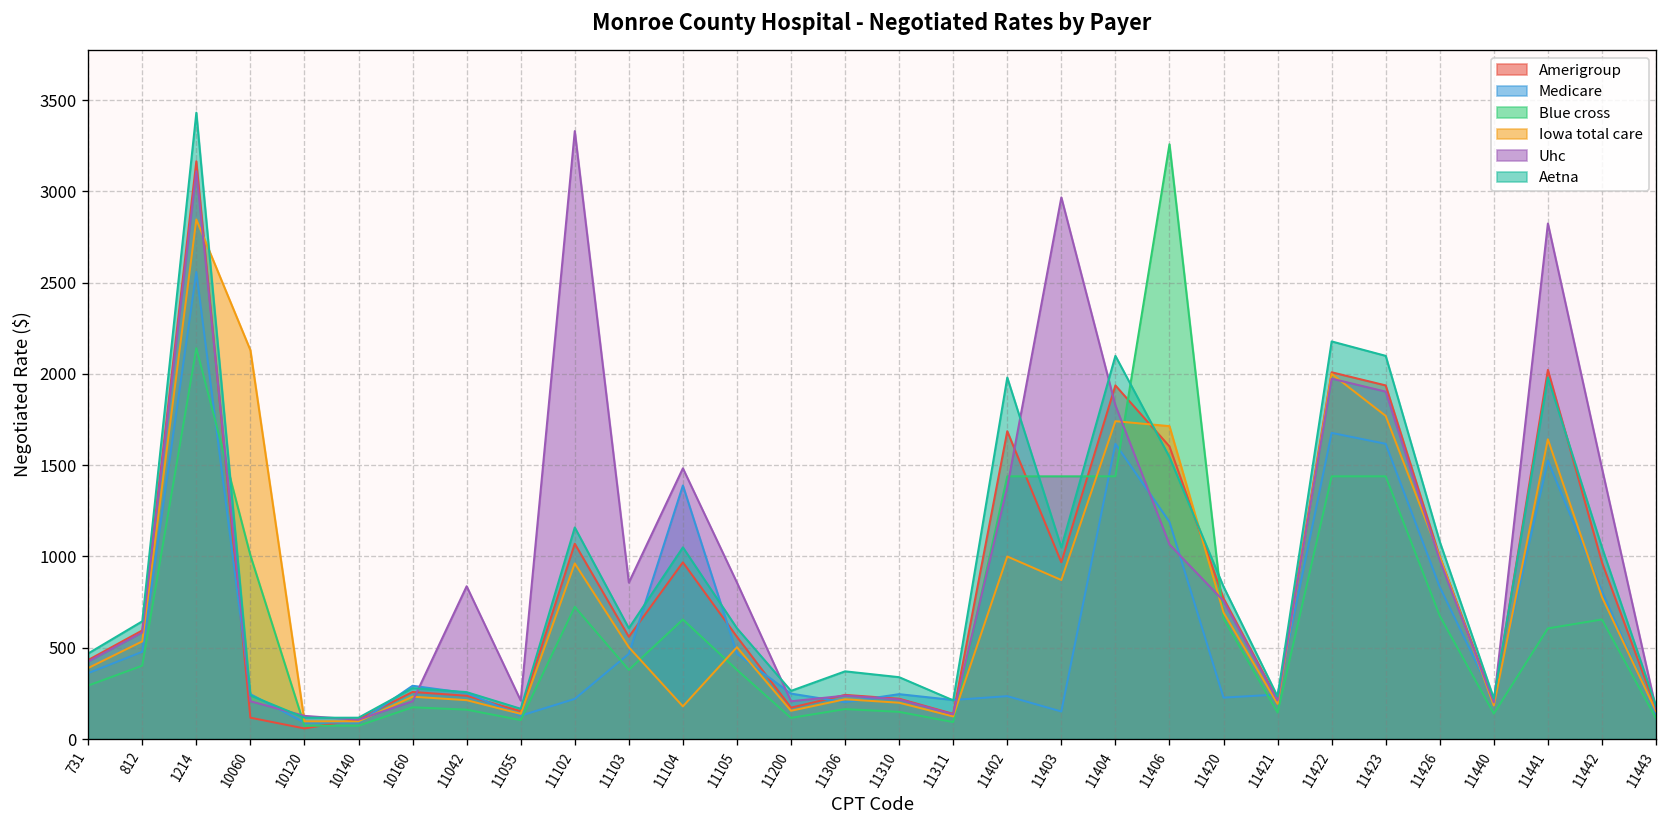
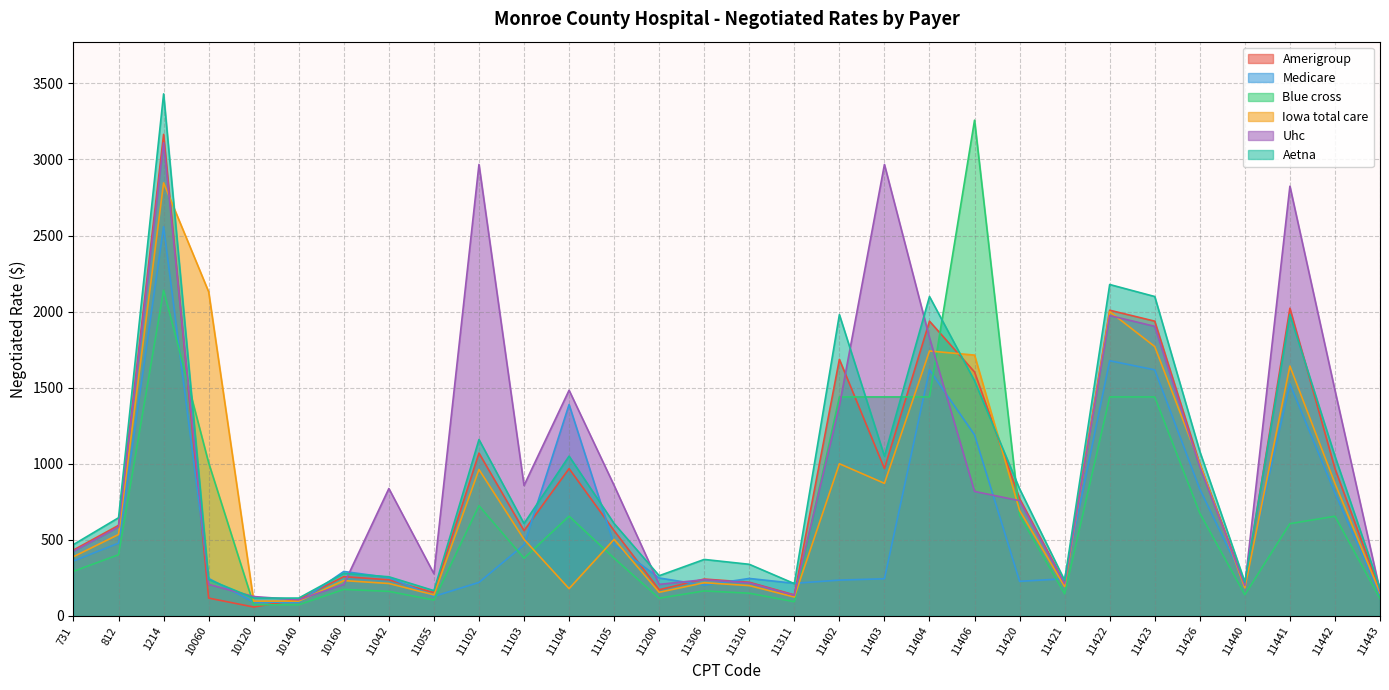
  {
    "Amerigroup": {
      "1214": 3170,
      "10060": 120,
      "10160": 260,
      "11102": 1070,
      "11103": 560,
      "11104": 970,
      "11105": 560,
      "11200": 170,
      "11402": 1690,
      "11403": 970,
      "11404": 1940,
      "11406": 1600,
      "11423": 1940,
      "11441": 2020,
      "11442": 970
    },
    "Medicare": {
      "731": 360,
      "812": 480,
      "1214": 2560,
      "11102": 220,
      "11103": 470,
      "11104": 1390,
      "11105": 470,
      "11310": 250,
      "11402": 240,
-     "11403": 150,
+     "11403": 240,
      "11404": 1620,
      "11406": 1190,
      "11420": 230,
      "11422": 1680,
      "11423": 1620,
      "11426": 830,
      "11441": 1530,
      "11442": 810
    },
    "Iowa total care": {
      "731": 390,
      "812": 540,
      "1214": 2850,
      "10060": 2130,
      "10160": 230,
      "11042": 210,
      "11102": 960,
      "11103": 500,
      "11104": 180,
      "11105": 500,
      "11200": 160,
      "11310": 200,
      "11402": 1000,
      "11403": 870,
      "11404": 1740,
      "11406": 1710,
      "11420": 690,
      "11421": 190,
      "11423": 1770,
      "11440": 180,
      "11441": 1640,
-     "11442": 780
+     "11442": 870
    },
    "Uhc": {
      "1214": 3110,
      "10060": 210,
      "10160": 210,
      "11042": 840,
-     "11055": 210,
-     "11102": 3330,
+     "11055": 280,
+     "11102": 2970,
      "11103": 860,
      "11104": 1480,
      "11105": 860,
      "11200": 210,
      "11402": 1380,
      "11403": 2970,
      "11404": 1830,
-     "11406": 1070,
+     "11406": 820,
      "11422": 1970,
      "11423": 1900,
      "11426": 980,
      "11441": 2820,
      "11442": 1480
    }
  }
